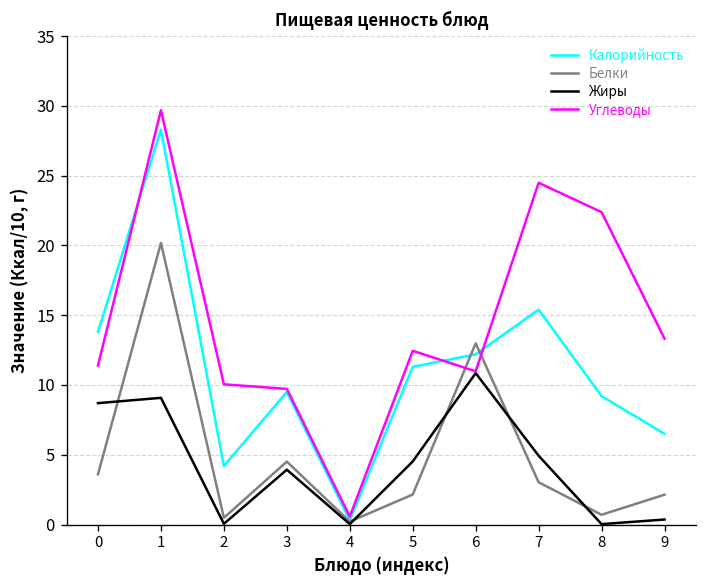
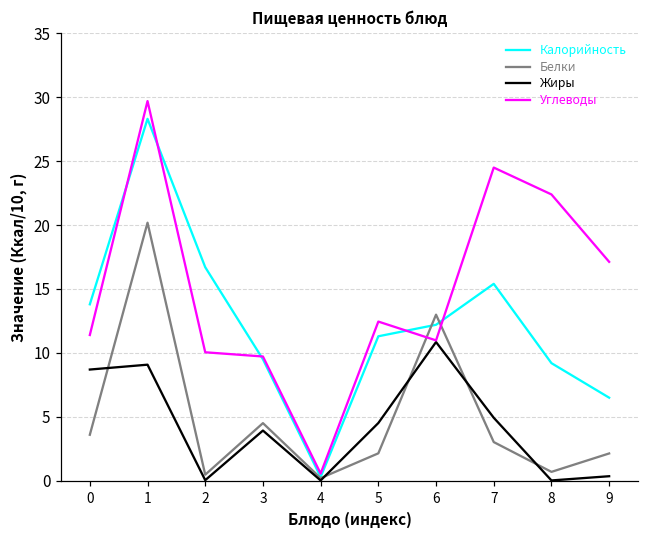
  {
    "Калорийность": {
      "0": 13.8,
      "1": 28.3,
-     "2": 4.2,
+     "2": 16.7,
      "5": 11.3,
      "6": 12.2,
      "7": 15.4,
      "8": 9.2,
      "9": 6.5
    },
    "Белки": {
      "0": 3.6,
      "1": 20.2,
      "2": 0.5,
      "3": 4.5,
      "5": 2.2,
      "6": 13.0,
      "7": 3.0,
      "8": 0.7,
      "9": 2.1
    },
    "Жиры": {
      "0": 8.7,
      "1": 9.1,
      "2": 0.1,
      "3": 3.9,
      "5": 4.5,
      "7": 4.9,
      "8": 0.0,
      "9": 0.4
    },
    "Углеводы": {
      "0": 11.4,
      "1": 29.7,
      "2": 10.1,
      "4": 0.6,
      "5": 12.5,
      "7": 24.5,
      "8": 22.4,
-     "9": 13.3
+     "9": 17.1
    }
  }
